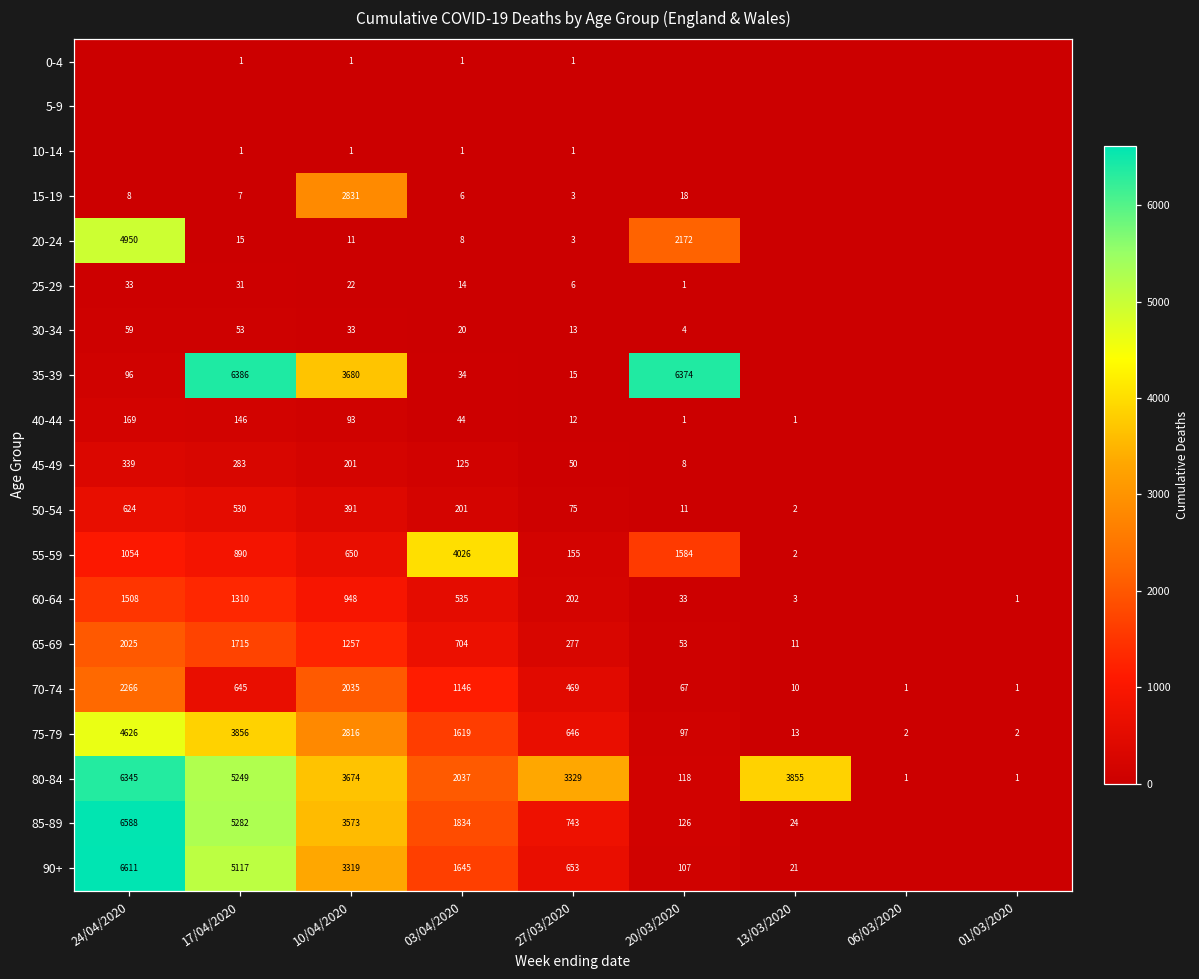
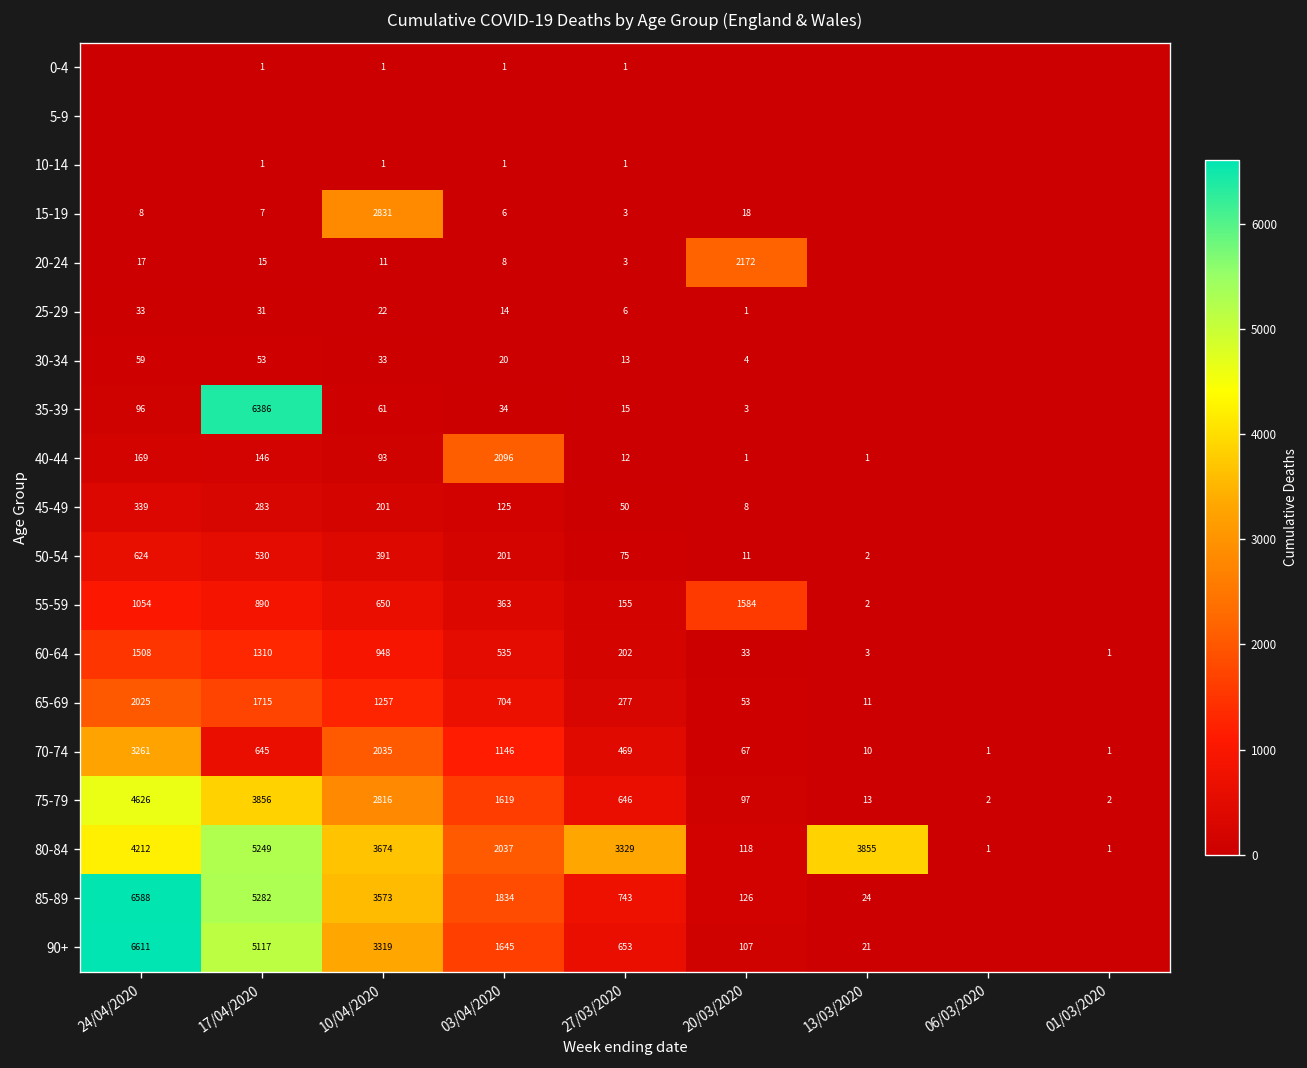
  {
    "0-4": {
      "17/04/2020": 1,
      "10/04/2020": 1,
      "03/04/2020": 1,
      "27/03/2020": 1
    },
    "10-14": {
      "17/04/2020": 1,
      "10/04/2020": 1,
      "03/04/2020": 1,
      "27/03/2020": 1
    },
    "15-19": {
      "24/04/2020": 8,
      "17/04/2020": 7,
      "10/04/2020": 2831,
      "03/04/2020": 6,
      "27/03/2020": 3,
      "20/03/2020": 18
    },
    "20-24": {
-     "24/04/2020": 4950,
+     "24/04/2020": 17,
      "17/04/2020": 15,
      "10/04/2020": 11,
      "03/04/2020": 8,
      "27/03/2020": 3,
      "20/03/2020": 2172
    },
    "25-29": {
      "24/04/2020": 33,
      "17/04/2020": 31,
      "10/04/2020": 22,
      "03/04/2020": 14,
      "27/03/2020": 6,
      "20/03/2020": 1
    },
    "30-34": {
      "24/04/2020": 59,
      "17/04/2020": 53,
      "10/04/2020": 33,
      "03/04/2020": 20,
      "27/03/2020": 13,
      "20/03/2020": 4
    },
    "35-39": {
      "24/04/2020": 96,
      "17/04/2020": 6386,
-     "10/04/2020": 3680,
+     "10/04/2020": 61,
      "03/04/2020": 34,
      "27/03/2020": 15,
-     "20/03/2020": 6374
+     "20/03/2020": 3
    },
    "40-44": {
      "24/04/2020": 169,
      "17/04/2020": 146,
      "10/04/2020": 93,
-     "03/04/2020": 44,
+     "03/04/2020": 2096,
      "27/03/2020": 12,
      "20/03/2020": 1,
      "13/03/2020": 1
    },
    "45-49": {
      "24/04/2020": 339,
      "17/04/2020": 283,
      "10/04/2020": 201,
      "03/04/2020": 125,
      "27/03/2020": 50,
      "20/03/2020": 8
    },
    "50-54": {
      "24/04/2020": 624,
      "17/04/2020": 530,
      "10/04/2020": 391,
      "03/04/2020": 201,
      "27/03/2020": 75,
      "20/03/2020": 11,
      "13/03/2020": 2
    },
    "55-59": {
      "24/04/2020": 1054,
      "17/04/2020": 890,
      "10/04/2020": 650,
-     "03/04/2020": 4026,
+     "03/04/2020": 363,
      "27/03/2020": 155,
      "20/03/2020": 1584,
      "13/03/2020": 2
    },
    "60-64": {
      "24/04/2020": 1508,
      "17/04/2020": 1310,
      "10/04/2020": 948,
      "03/04/2020": 535,
      "27/03/2020": 202,
      "20/03/2020": 33,
      "13/03/2020": 3,
      "01/03/2020": 1
    },
    "65-69": {
      "24/04/2020": 2025,
      "17/04/2020": 1715,
      "10/04/2020": 1257,
      "03/04/2020": 704,
      "27/03/2020": 277,
      "20/03/2020": 53,
      "13/03/2020": 11
    },
    "70-74": {
-     "24/04/2020": 2266,
+     "24/04/2020": 3261,
      "17/04/2020": 645,
      "10/04/2020": 2035,
      "03/04/2020": 1146,
      "27/03/2020": 469,
      "20/03/2020": 67,
      "13/03/2020": 10,
      "06/03/2020": 1,
      "01/03/2020": 1
    },
    "75-79": {
      "24/04/2020": 4626,
      "17/04/2020": 3856,
      "10/04/2020": 2816,
      "03/04/2020": 1619,
      "27/03/2020": 646,
      "20/03/2020": 97,
      "13/03/2020": 13,
      "06/03/2020": 2,
      "01/03/2020": 2
    },
    "80-84": {
-     "24/04/2020": 6345,
+     "24/04/2020": 4212,
      "17/04/2020": 5249,
      "10/04/2020": 3674,
      "03/04/2020": 2037,
      "27/03/2020": 3329,
      "20/03/2020": 118,
      "13/03/2020": 3855,
      "06/03/2020": 1,
      "01/03/2020": 1
    },
    "85-89": {
      "24/04/2020": 6588,
      "17/04/2020": 5282,
      "10/04/2020": 3573,
      "03/04/2020": 1834,
      "27/03/2020": 743,
      "20/03/2020": 126,
      "13/03/2020": 24
    },
    "90+": {
      "24/04/2020": 6611,
      "17/04/2020": 5117,
      "10/04/2020": 3319,
      "03/04/2020": 1645,
      "27/03/2020": 653,
      "20/03/2020": 107,
      "13/03/2020": 21
    }
  }
